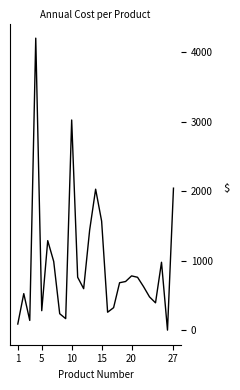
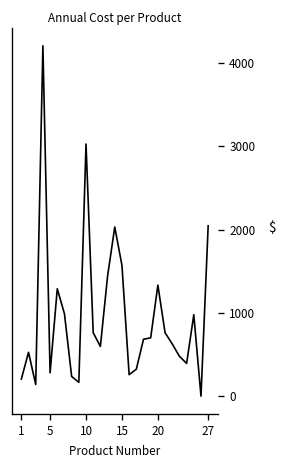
  {
-   "1": 100,
+   "1": 200,
    "5": 300,
    "10": 3000,
    "15": 1600,
-   "20": 800,
+   "20": 1300,
    "27": 2000
  }
